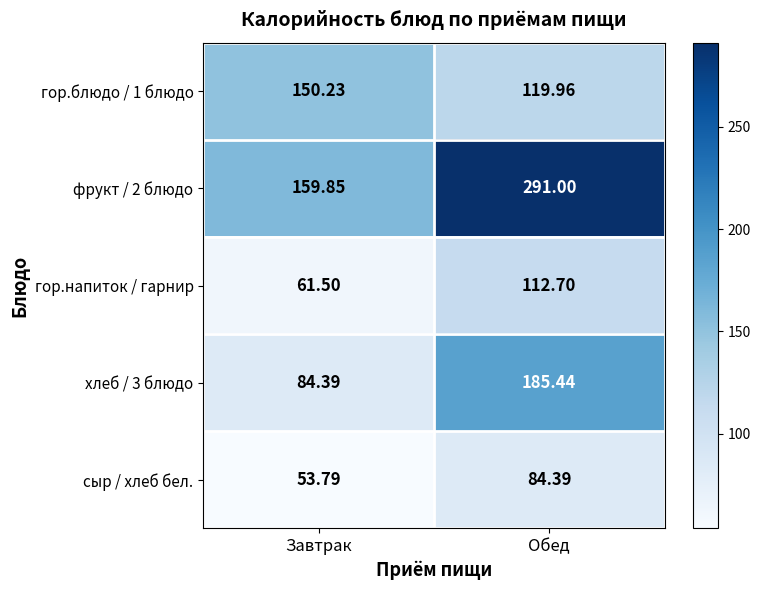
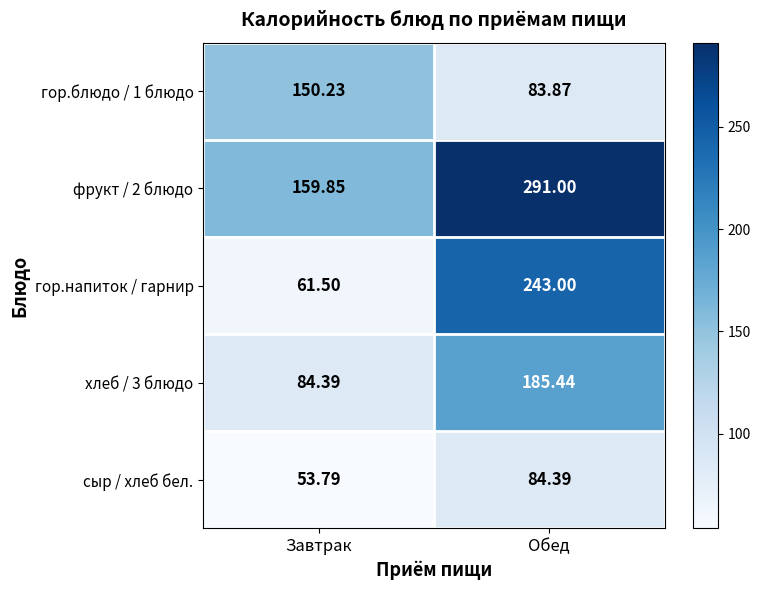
  {
    "гор.блюдо / 1 блюдо": {
      "Завтрак": 150.23,
-     "Обед": 119.96
+     "Обед": 83.87
    },
    "фрукт / 2 блюдо": {
      "Завтрак": 159.85,
      "Обед": 291.00
    },
    "гор.напиток / гарнир": {
      "Завтрак": 61.50,
-     "Обед": 112.70
+     "Обед": 243.00
    },
    "хлеб / 3 блюдо": {
      "Завтрак": 84.39,
      "Обед": 185.44
    },
    "сыр / хлеб бел.": {
      "Завтрак": 53.79,
      "Обед": 84.39
    }
  }
